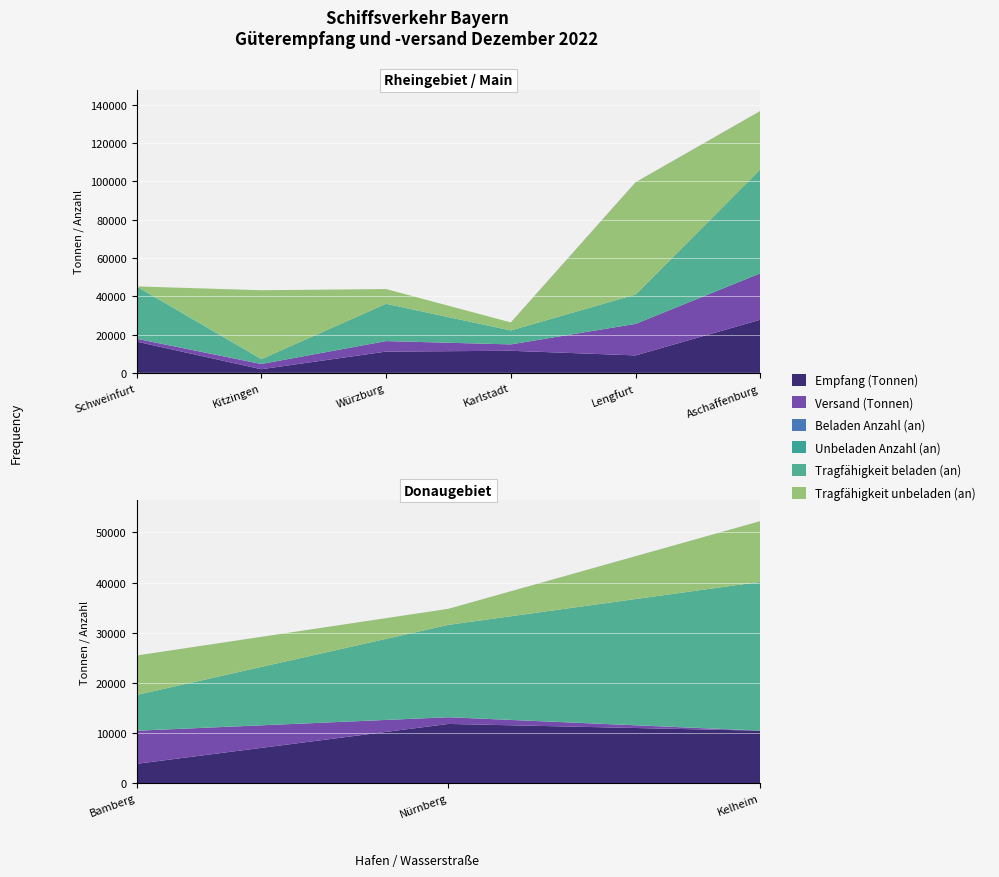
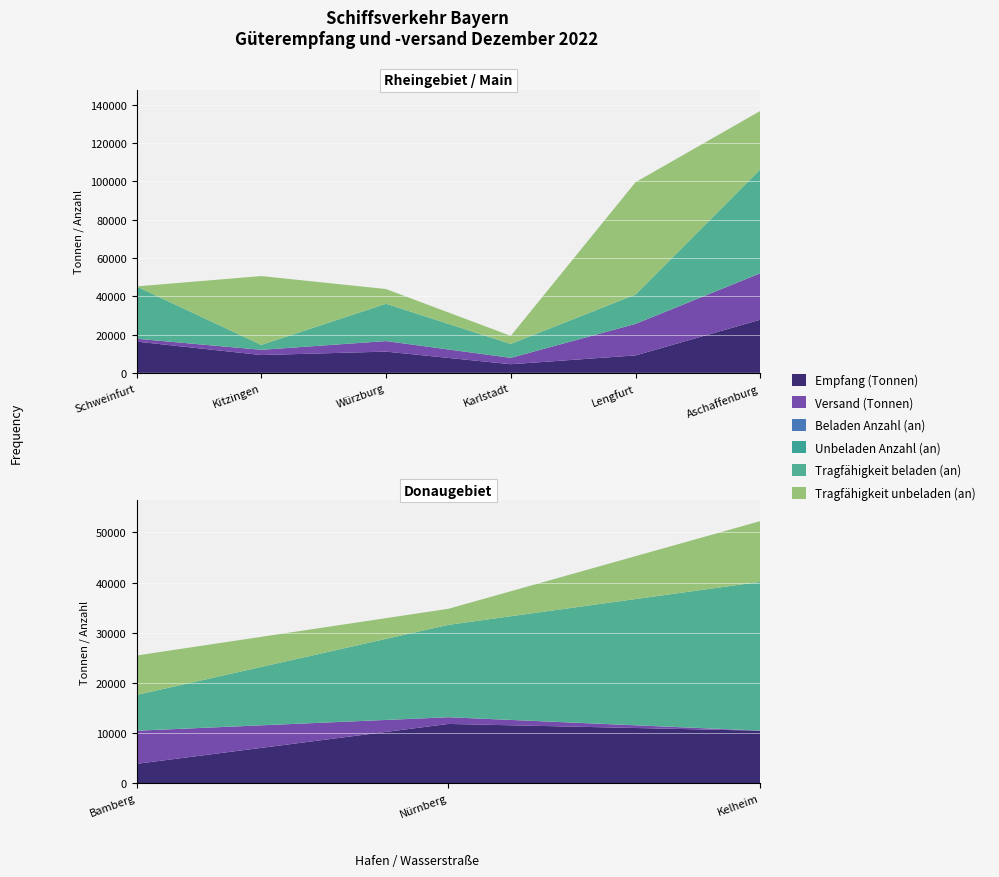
  {
    "Rheingebiet / Main": {
      "Empfang (Tonnen)": {
        "Schweinfurt": 16000,
-       "Kitzingen": 2000,
+       "Kitzingen": 9000,
        "Würzburg": 11000,
-       "Karlstadt": 12000,
+       "Karlstadt": 5000,
        "Lengfurt": 9000,
        "Aschaffenburg": 28000
      },
      "Tragfähigkeit unbeladen (an)": {
        "Kitzingen": 36000,
        "Würzburg": 8000,
        "Karlstadt": 4000,
        "Lengfurt": 59000,
        "Aschaffenburg": 31000
      }
    },
    "Donaugebiet": {
      "Empfang (Tonnen)": {
        "Bamberg": 4000,
        "Nürnberg": 12000
      },
      "Tragfähigkeit unbeladen (an)": {
        "Bamberg": 8000,
        "Nürnberg": 3000,
        "Kelheim": 12000
      }
    }
  }
